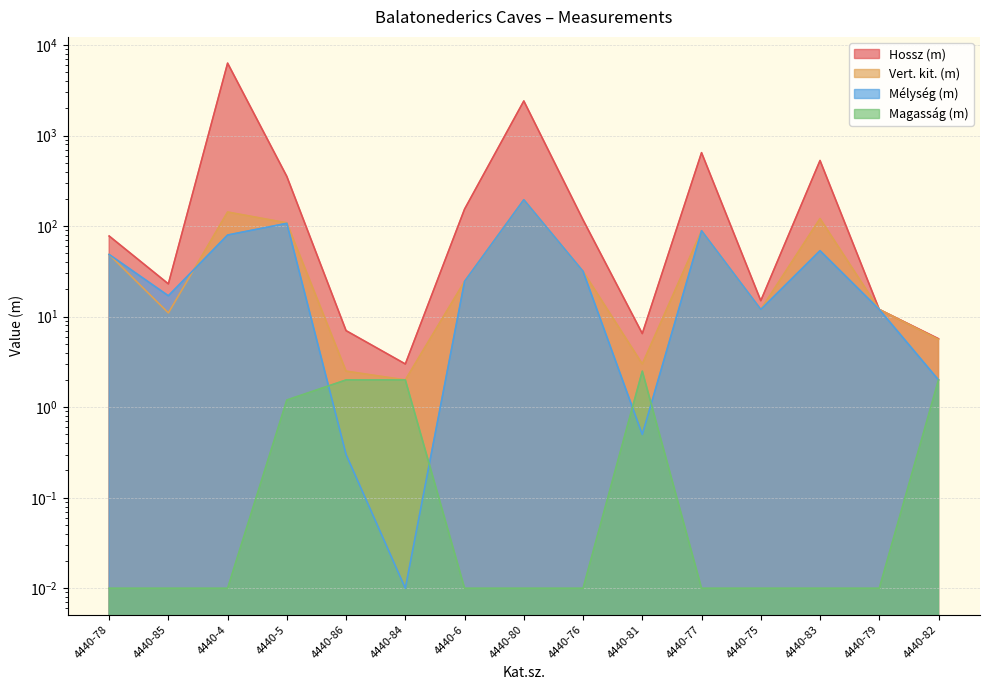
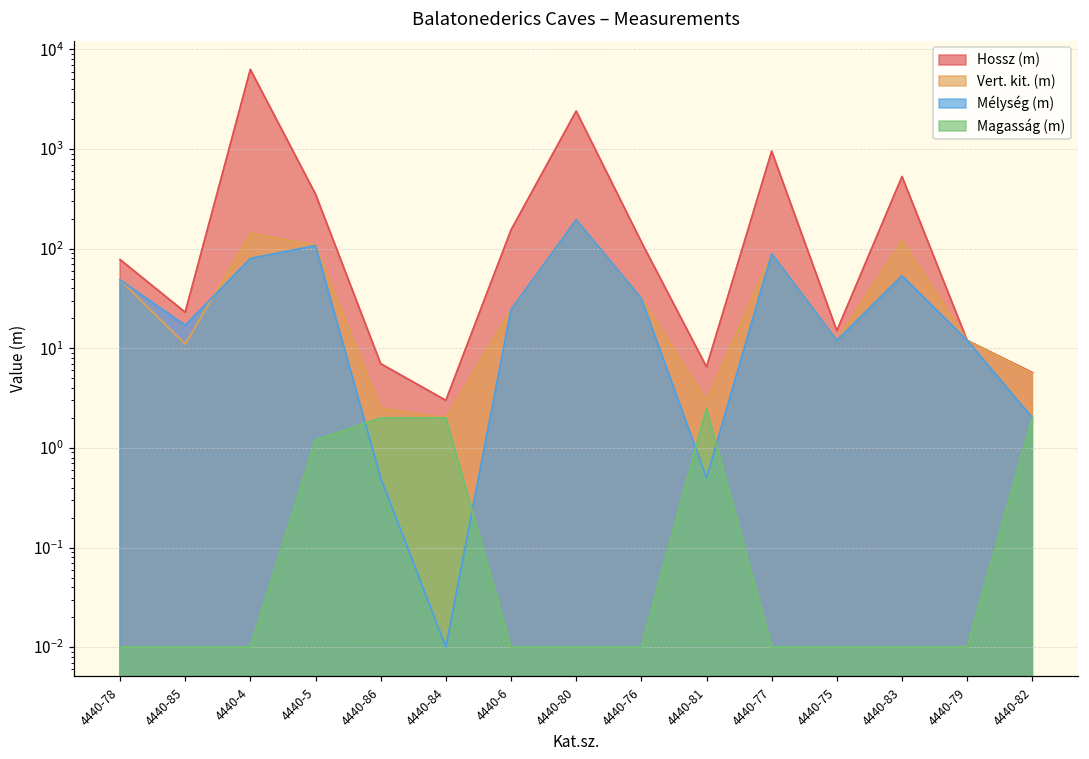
  {
    "Hossz (m)": {
      "4440-78": 80,
      "4440-85": 23,
      "4440-4": 6000,
      "4440-5": 350,
      "4440-86": 7,
      "4440-84": 3,
      "4440-6": 150,
      "4440-80": 2400,
      "4440-76": 120,
      "4440-81": 7,
-     "4440-77": 600,
+     "4440-77": 1000,
      "4440-75": 15,
      "4440-83": 500
    },
    "Vert. kit. (m)": {
      "4440-85": 11,
      "4440-4": 140,
      "4440-86": 2.5,
      "4440-81": 3.0,
      "4440-83": 120
    },
    "Mélység (m)": {
      "4440-85": 17,
      "4440-4": 80,
-     "4440-86": 0.3,
+     "4440-86": 0.5,
      "4440-84": 0.010,
      "4440-81": 0.5,
      "4440-83": 50
    },
    "Magasság (m)": {
      "4440-78": 0.010,
      "4440-85": 0.010,
      "4440-4": 0.010,
      "4440-5": 1.2,
      "4440-86": 2.0,
      "4440-6": 0.010,
      "4440-80": 0.010,
      "4440-76": 0.010,
      "4440-81": 2.5,
      "4440-77": 0.010,
      "4440-75": 0.010,
      "4440-83": 0.010,
      "4440-79": 0.010
    }
  }
